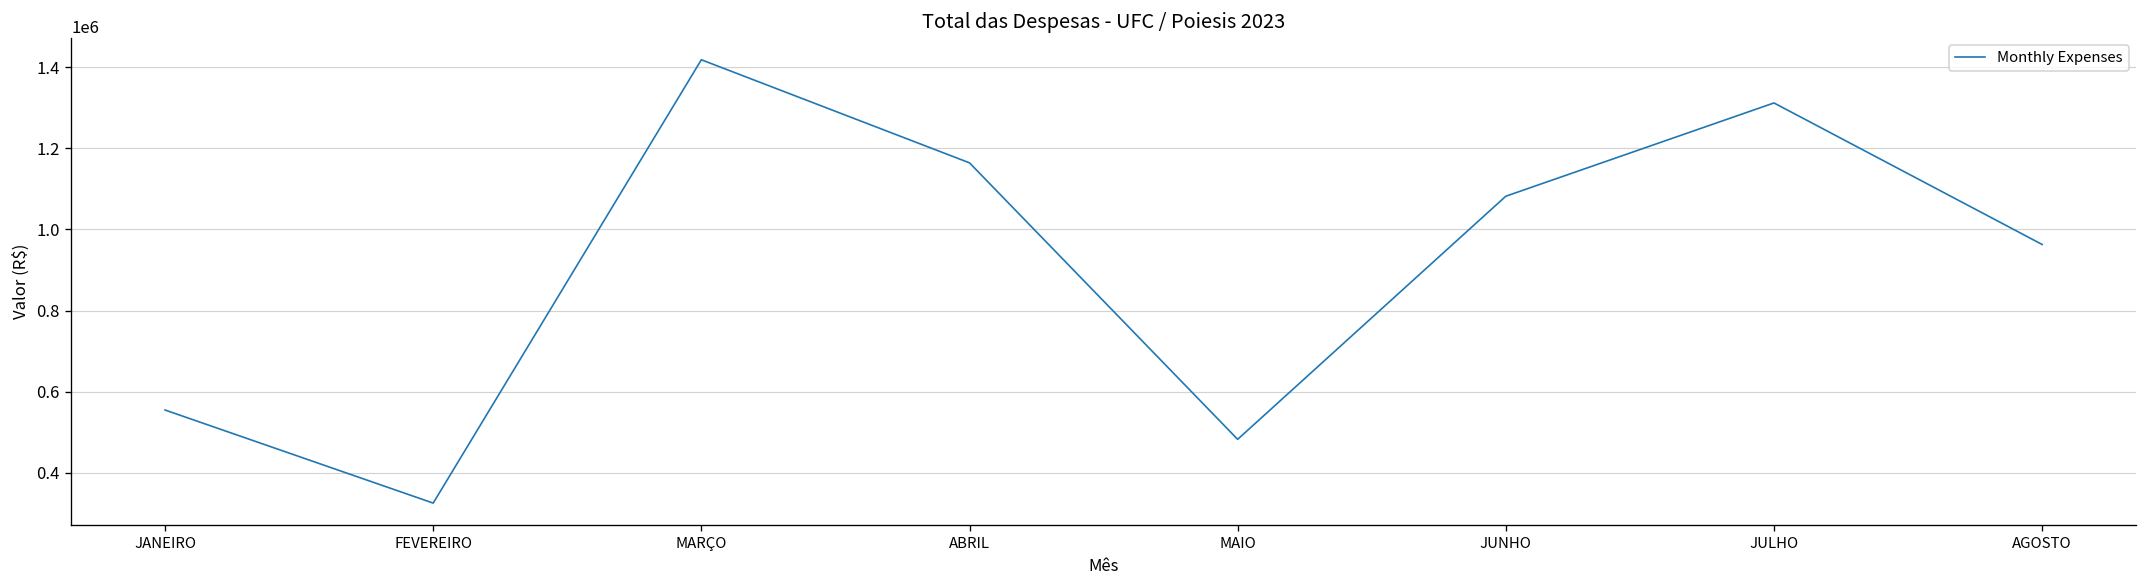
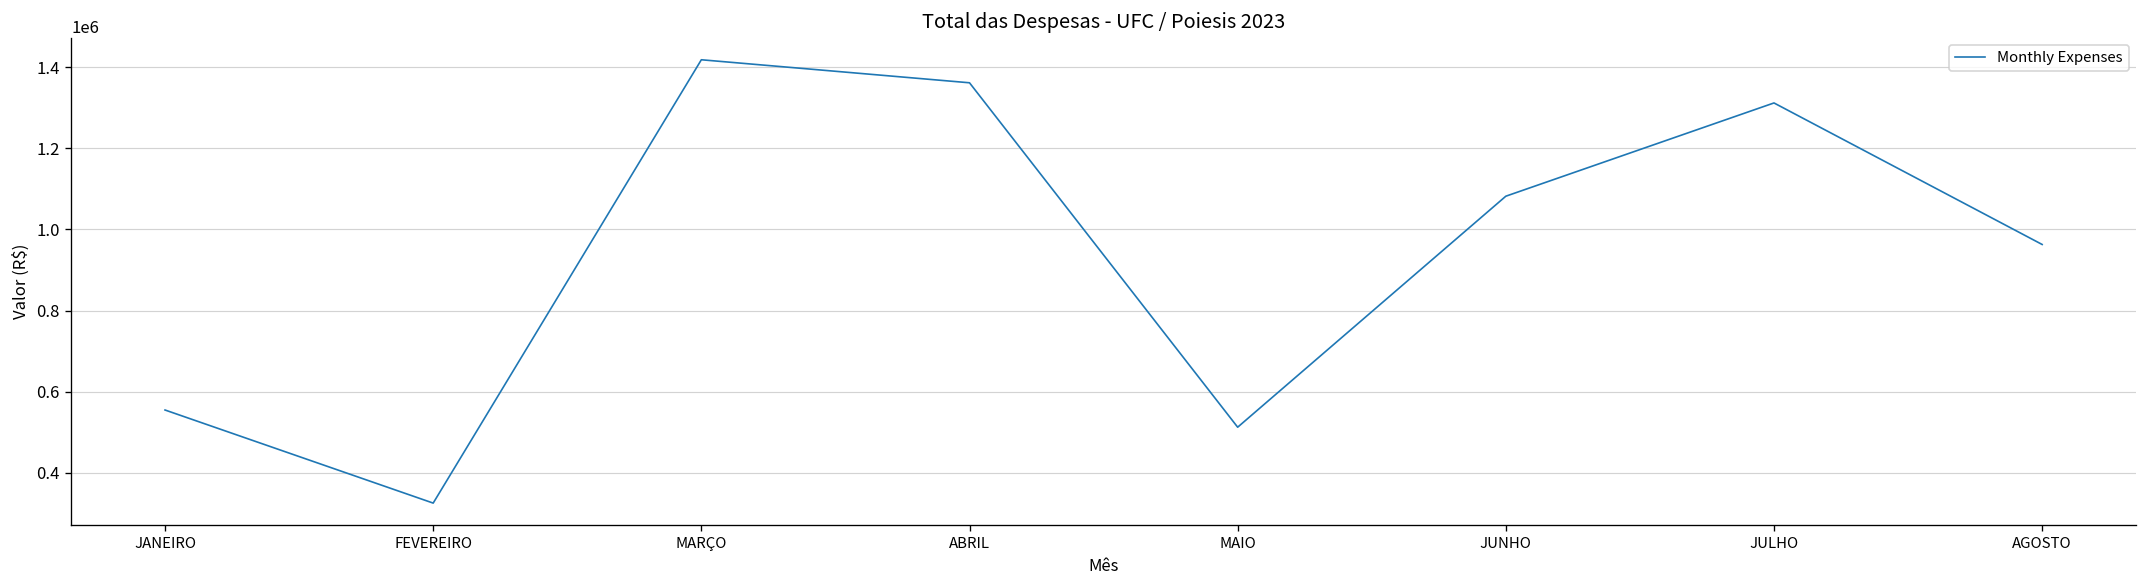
  {
    "JANEIRO": 550000,
    "FEVEREIRO": 320000,
    "MARÇO": 1420000,
-   "ABRIL": 1160000,
-   "MAIO": 480000,
+   "ABRIL": 1360000,
+   "MAIO": 510000,
    "JUNHO": 1080000,
    "JULHO": 1310000,
    "AGOSTO": 960000
  }
